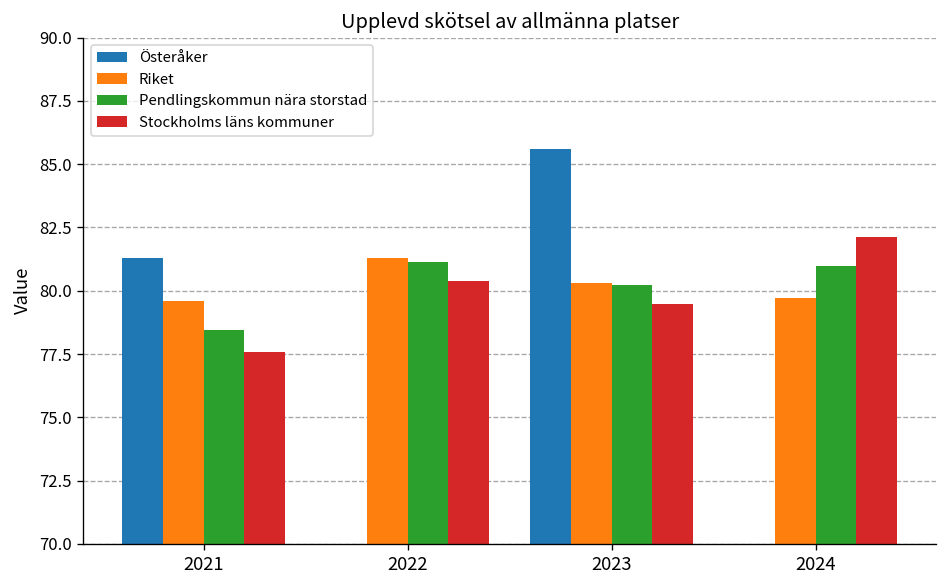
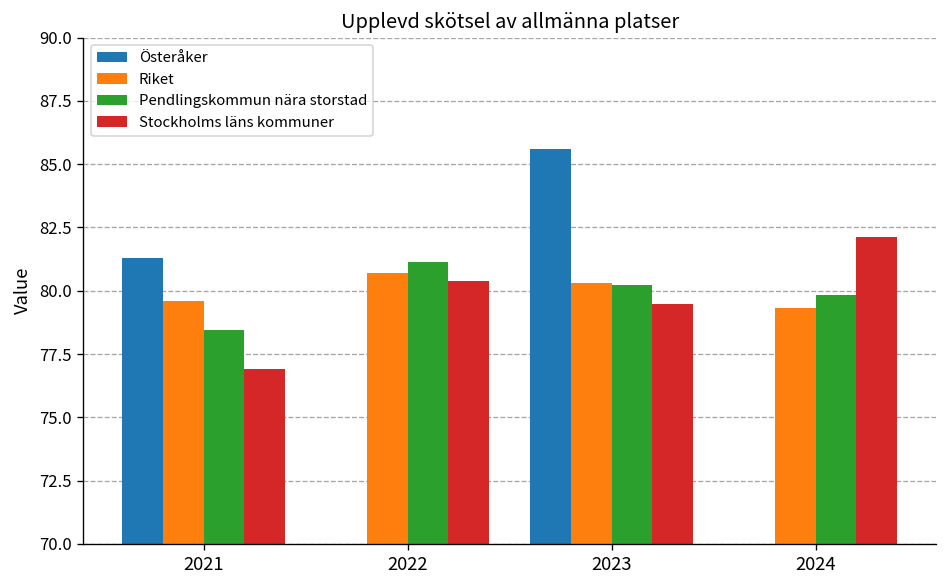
  {
    "Riket": {
      "2021": 79.6,
-     "2022": 81.3,
+     "2022": 80.7,
      "2023": 80.3,
-     "2024": 79.7
+     "2024": 79.3
    },
    "Pendlingskommun nära storstad": {
      "2021": 78.5,
      "2022": 81.1,
      "2023": 80.2,
-     "2024": 81.0
+     "2024": 79.8
    },
    "Stockholms läns kommuner": {
-     "2021": 77.6,
+     "2021": 76.9,
      "2022": 80.4,
      "2023": 79.5,
      "2024": 82.1
    }
  }
